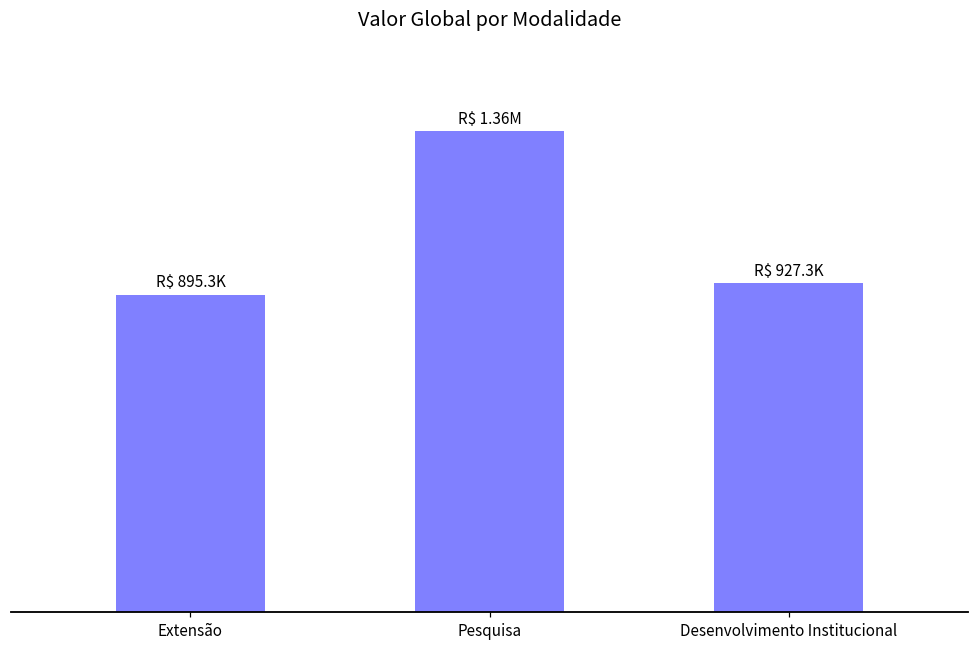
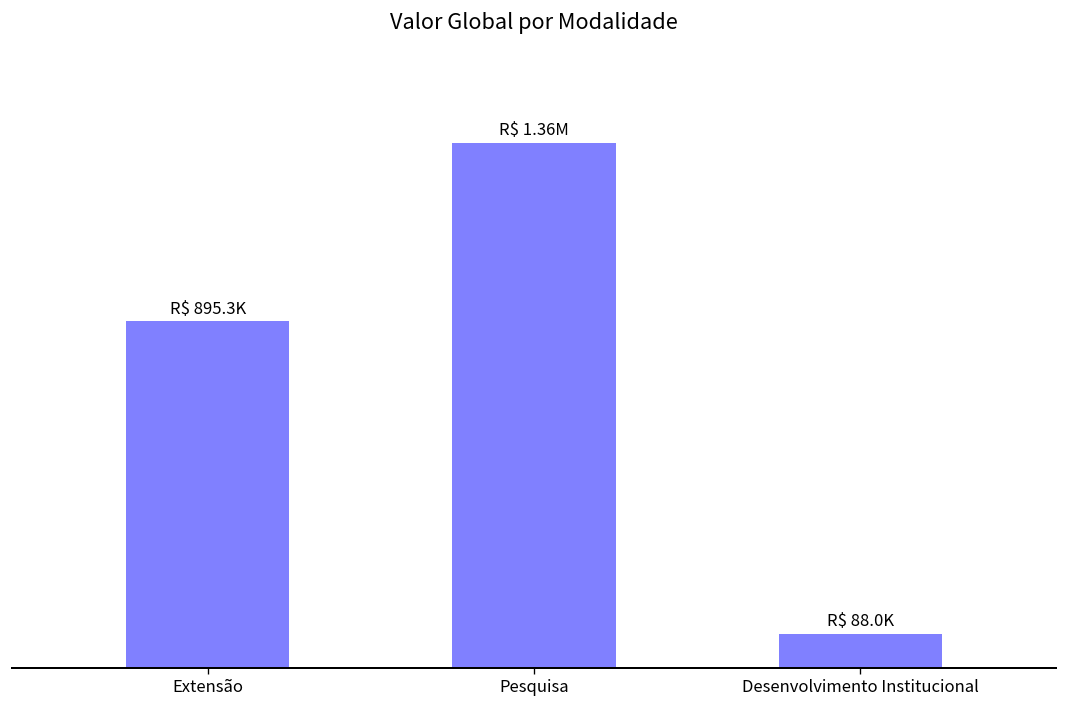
  {
    "Extensão": "895.3K",
    "Pesquisa": "1.36M",
-   "Desenvolvimento Institucional": "927.3K"
+   "Desenvolvimento Institucional": "88.0K"
  }
